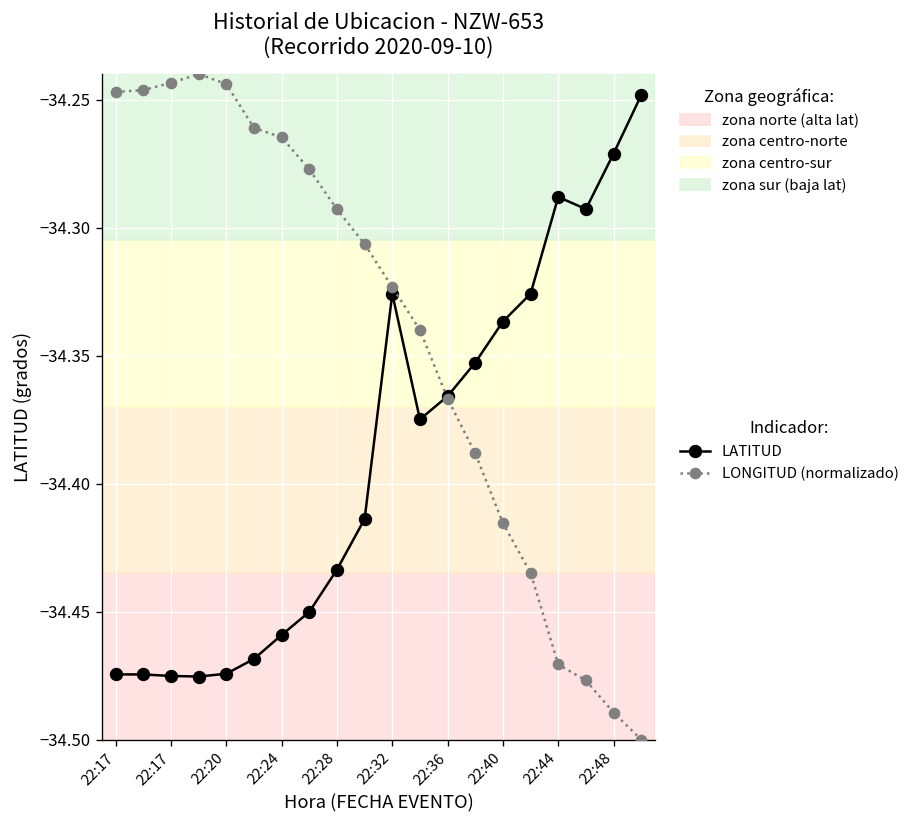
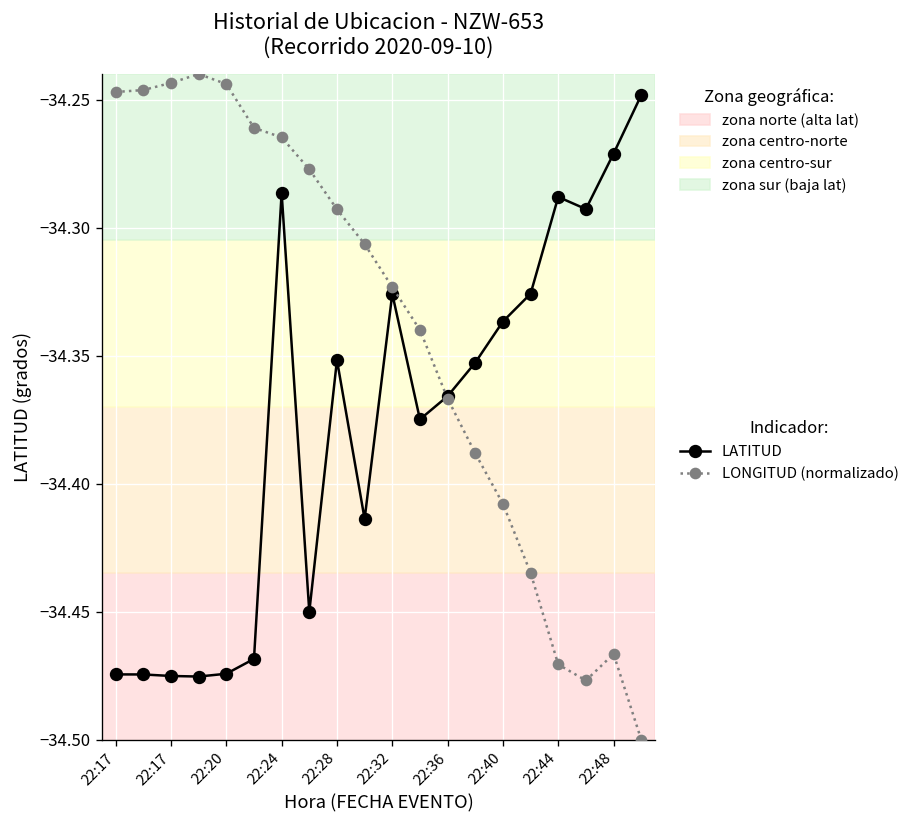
  {
    "LATITUD": {
      "22:20": -34.474,
-     "22:24": -34.459,
-     "22:28": -34.434,
+     "22:24": -34.286,
+     "22:28": -34.352,
      "22:32": -34.326,
      "22:40": -34.337,
      "22:44": -34.288,
      "22:48": -34.271
    },
    "LONGITUD (normalizado)": {
      "22:20": -34.244,
      "22:24": -34.265,
      "22:28": -34.293,
      "22:32": -34.323,
-     "22:40": -34.415,
+     "22:40": -34.408,
      "22:44": -34.471,
-     "22:48": -34.489
+     "22:48": -34.467
    }
  }
